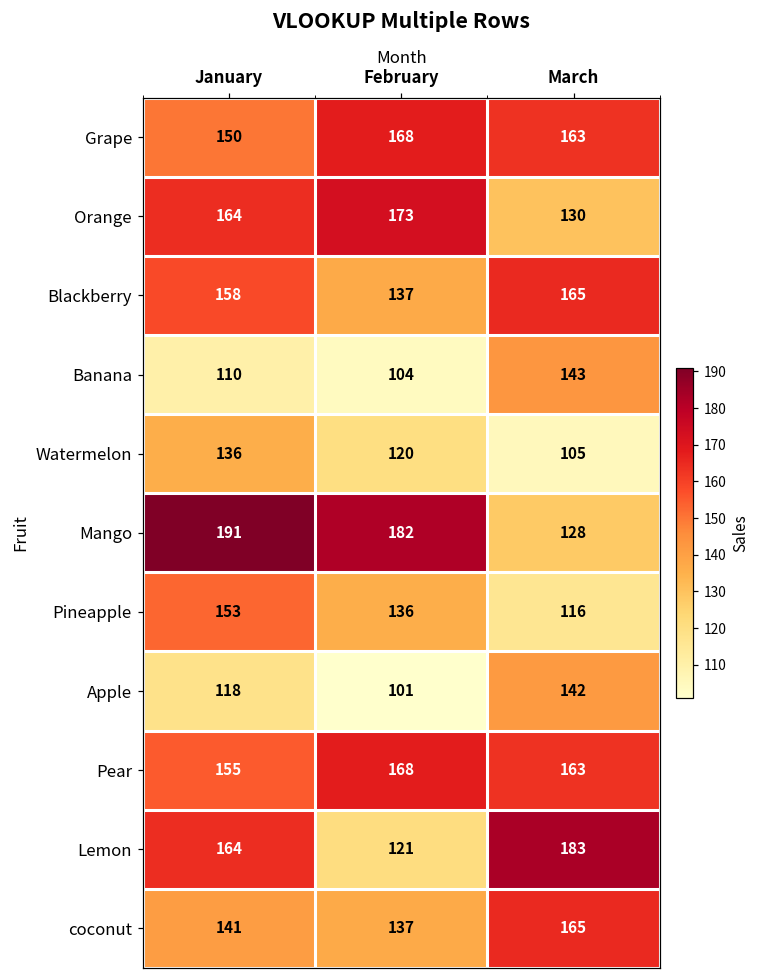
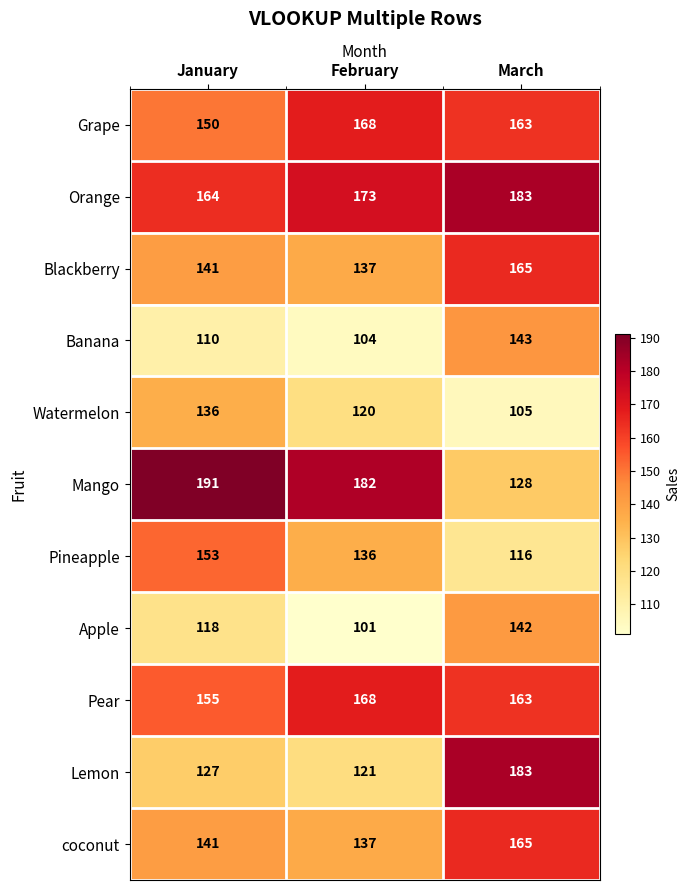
  {
    "Grape": {
      "January": 150,
      "February": 168,
      "March": 163
    },
    "Orange": {
      "January": 164,
      "February": 173,
-     "March": 130
+     "March": 183
    },
    "Blackberry": {
-     "January": 158,
+     "January": 141,
      "February": 137,
      "March": 165
    },
    "Banana": {
      "January": 110,
      "February": 104,
      "March": 143
    },
    "Watermelon": {
      "January": 136,
      "February": 120,
      "March": 105
    },
    "Mango": {
      "January": 191,
      "February": 182,
      "March": 128
    },
    "Pineapple": {
      "January": 153,
      "February": 136,
      "March": 116
    },
    "Apple": {
      "January": 118,
      "February": 101,
      "March": 142
    },
    "Pear": {
      "January": 155,
      "February": 168,
      "March": 163
    },
    "Lemon": {
-     "January": 164,
+     "January": 127,
      "February": 121,
      "March": 183
    },
    "coconut": {
      "January": 141,
      "February": 137,
      "March": 165
    }
  }
